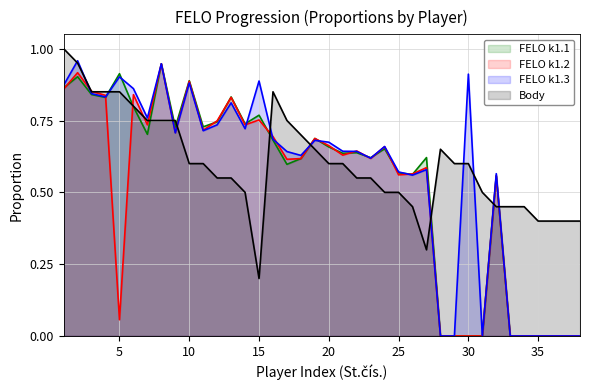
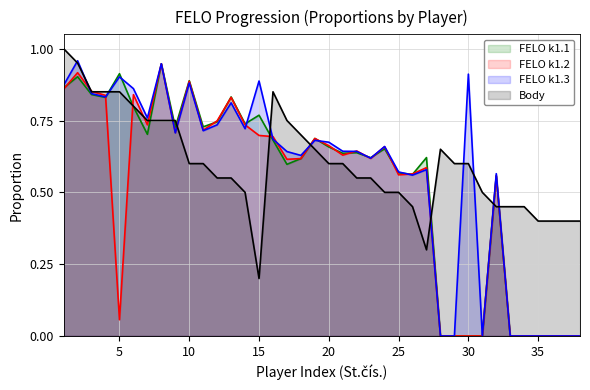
  {
    "FELO k1.2": {
      "5": 0.06,
-     "15": 0.75
+     "15": 0.70
    },
    "FELO k1.3": {
      "5": 0.90,
      "15": 0.89,
      "20": 0.67,
      "30": 0.91
    }
  }
